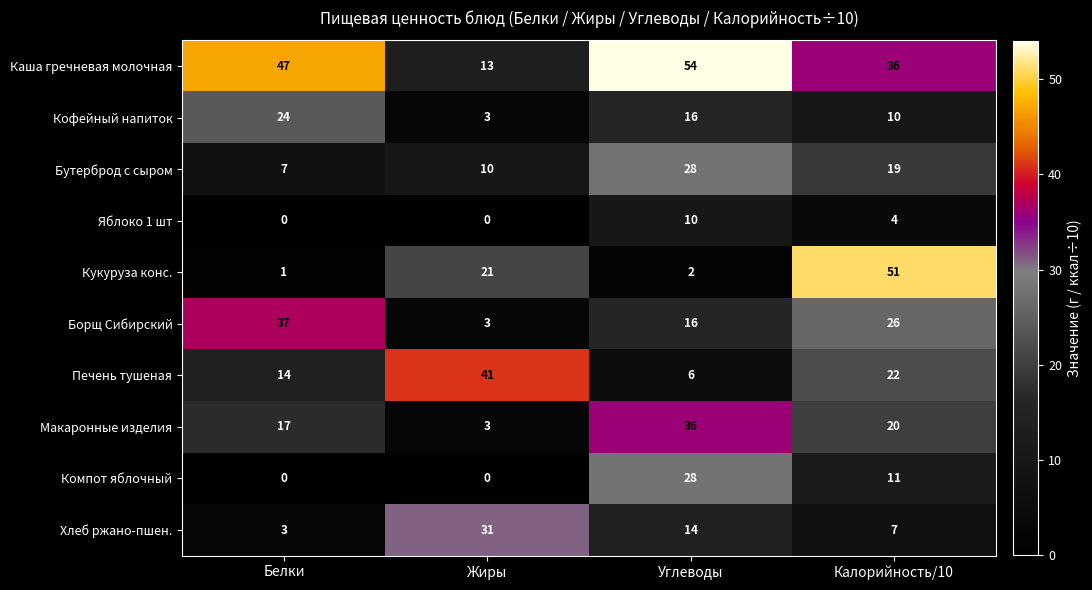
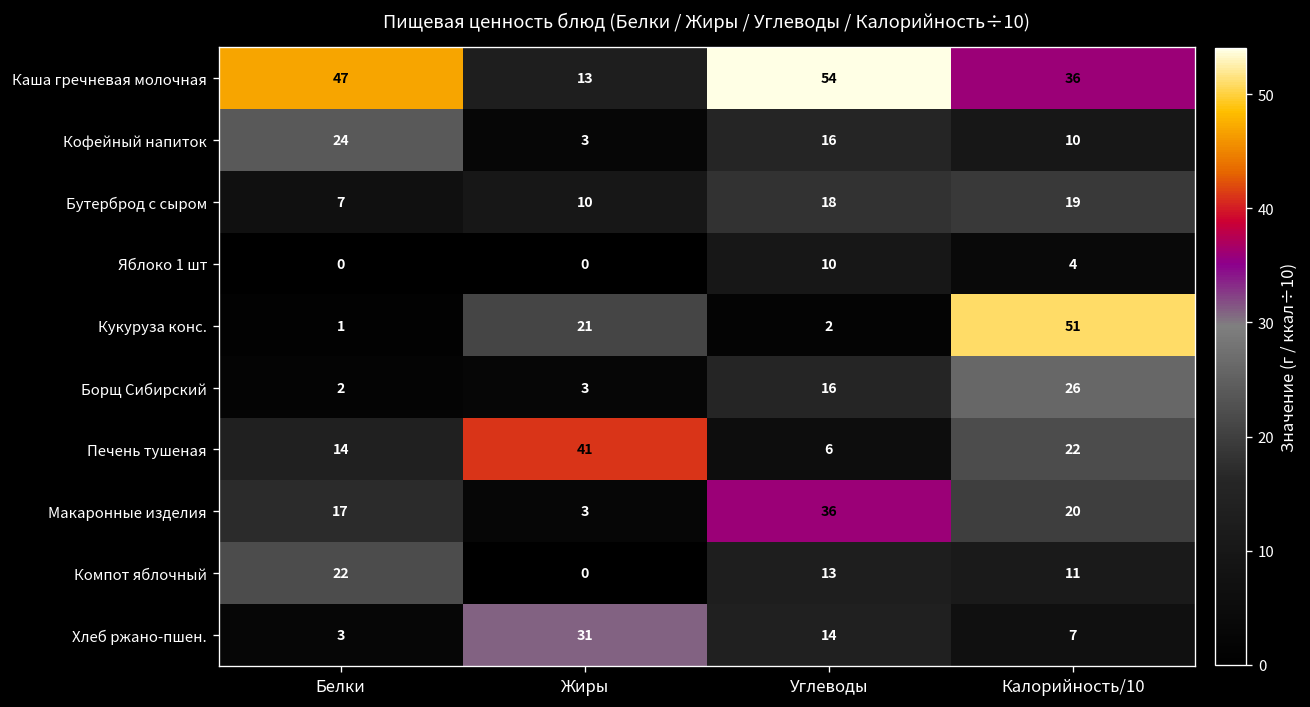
  {
    "Каша гречневая молочная": {
      "Белки": 47,
      "Жиры": 13,
      "Углеводы": 54,
      "Калорийность/10": 36
    },
    "Кофейный напиток": {
      "Белки": 24,
      "Жиры": 3,
      "Углеводы": 16,
      "Калорийность/10": 10
    },
    "Бутерброд с сыром": {
      "Белки": 7,
      "Жиры": 10,
-     "Углеводы": 28,
+     "Углеводы": 18,
      "Калорийность/10": 19
    },
    "Яблоко 1 шт": {
      "Белки": 0,
      "Жиры": 0,
      "Углеводы": 10,
      "Калорийность/10": 4
    },
    "Кукуруза конс.": {
      "Белки": 1,
      "Жиры": 21,
      "Углеводы": 2,
      "Калорийность/10": 51
    },
    "Борщ Сибирский": {
-     "Белки": 37,
+     "Белки": 2,
      "Жиры": 3,
      "Углеводы": 16,
      "Калорийность/10": 26
    },
    "Печень тушеная": {
      "Белки": 14,
      "Жиры": 41,
      "Углеводы": 6,
      "Калорийность/10": 22
    },
    "Макаронные изделия": {
      "Белки": 17,
      "Жиры": 3,
      "Углеводы": 36,
      "Калорийность/10": 20
    },
    "Компот яблочный": {
-     "Белки": 0,
+     "Белки": 22,
      "Жиры": 0,
-     "Углеводы": 28,
+     "Углеводы": 13,
      "Калорийность/10": 11
    },
    "Хлеб ржано-пшен.": {
      "Белки": 3,
      "Жиры": 31,
      "Углеводы": 14,
      "Калорийность/10": 7
    }
  }
